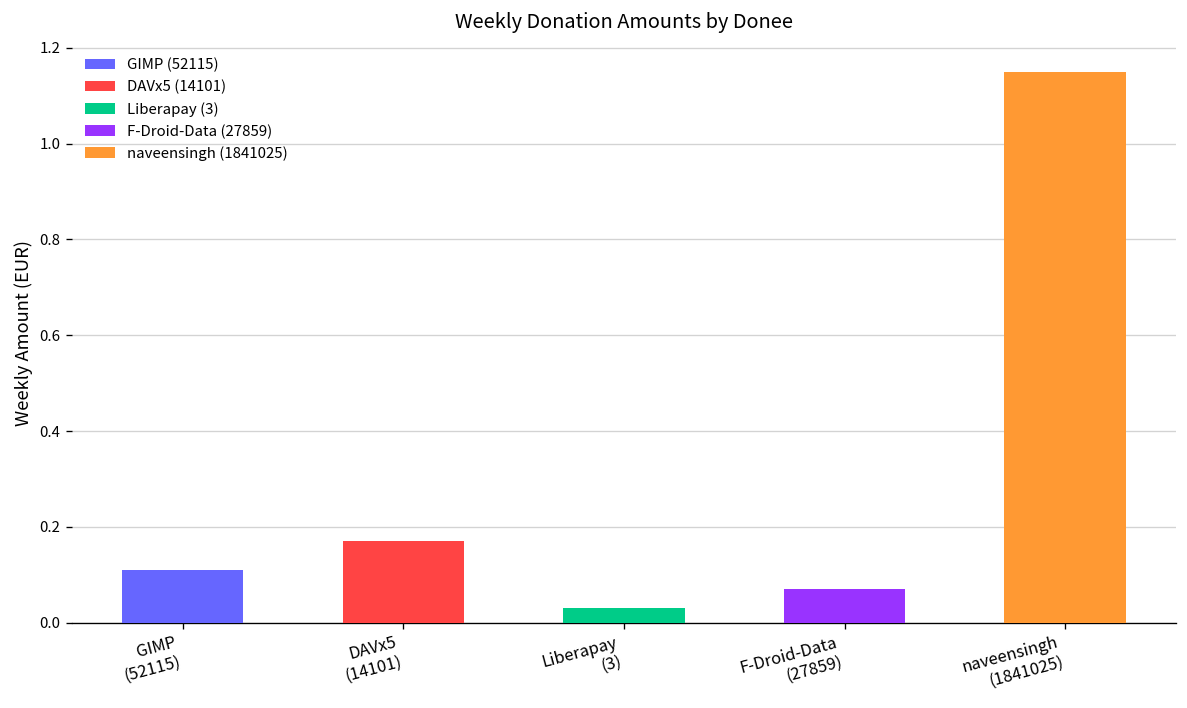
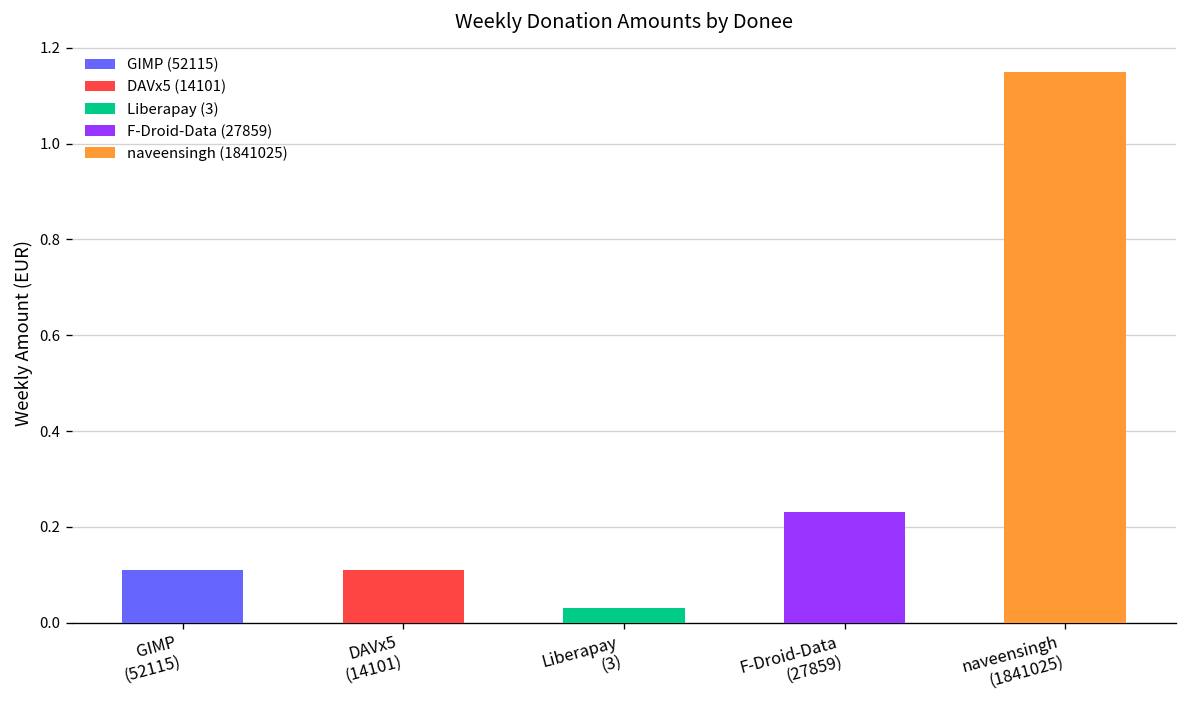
  {
    "GIMP (52115)": 0.11,
-   "DAVx5 (14101)": 0.17,
+   "DAVx5 (14101)": 0.11,
    "Liberapay (3)": 0.03,
-   "F-Droid-Data (27859)": 0.07,
+   "F-Droid-Data (27859)": 0.23,
    "naveensingh (1841025)": 1.15
  }
